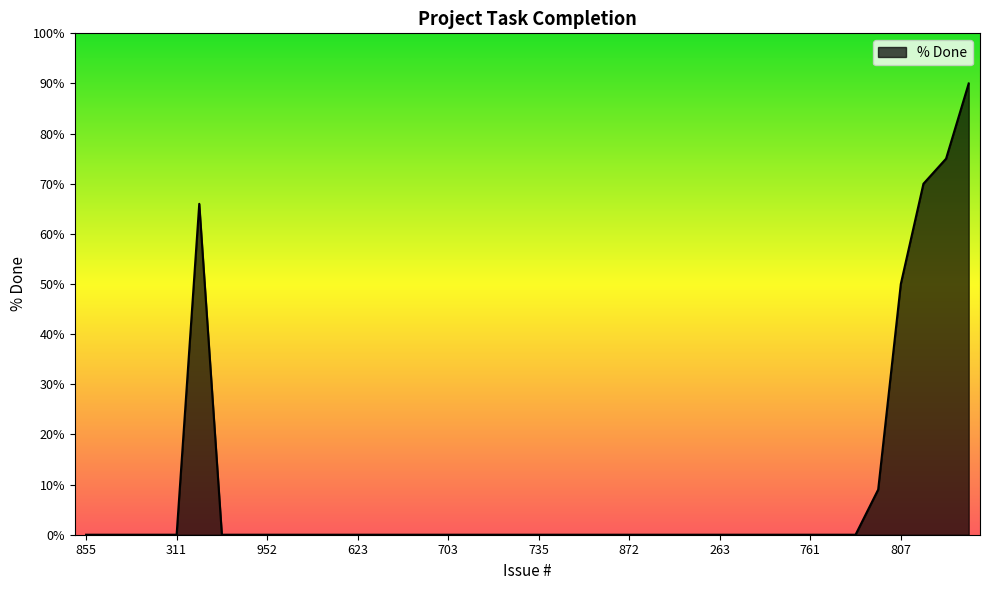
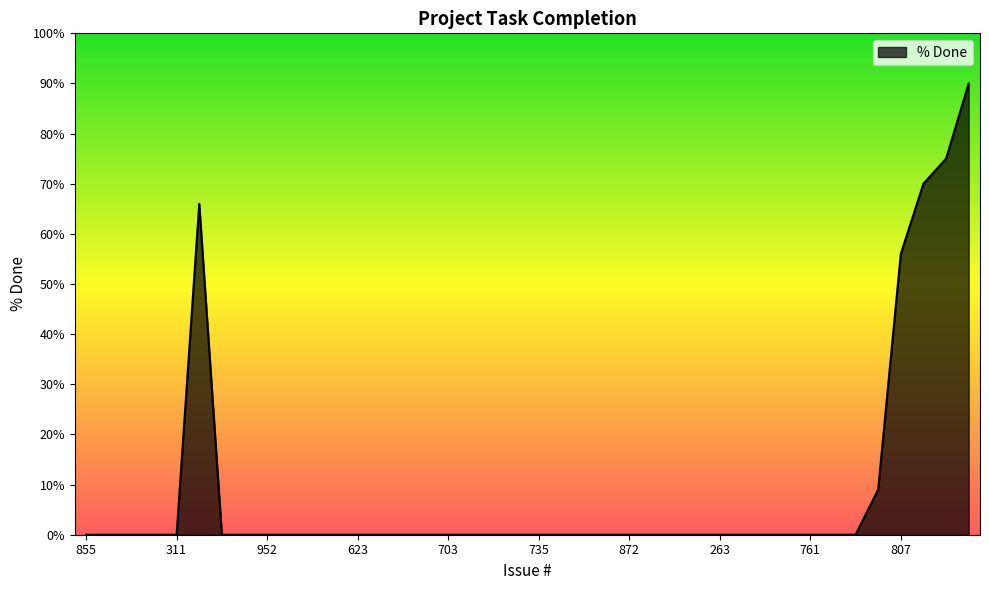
  {
    "855": "0%",
    "311": "0%",
    "952": "0%",
    "623": "0%",
    "703": "0%",
    "735": "0%",
    "872": "0%",
    "263": "0%",
    "761": "0%",
-   "807": "50%"
+   "807": "56%"
  }
